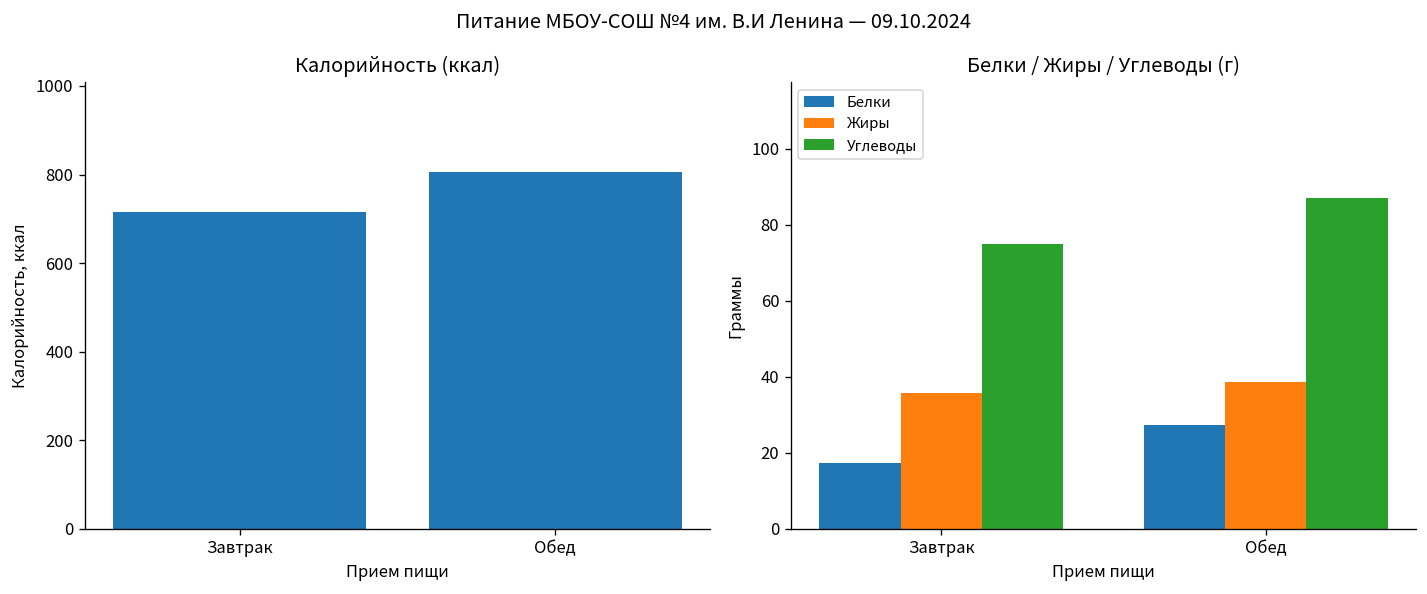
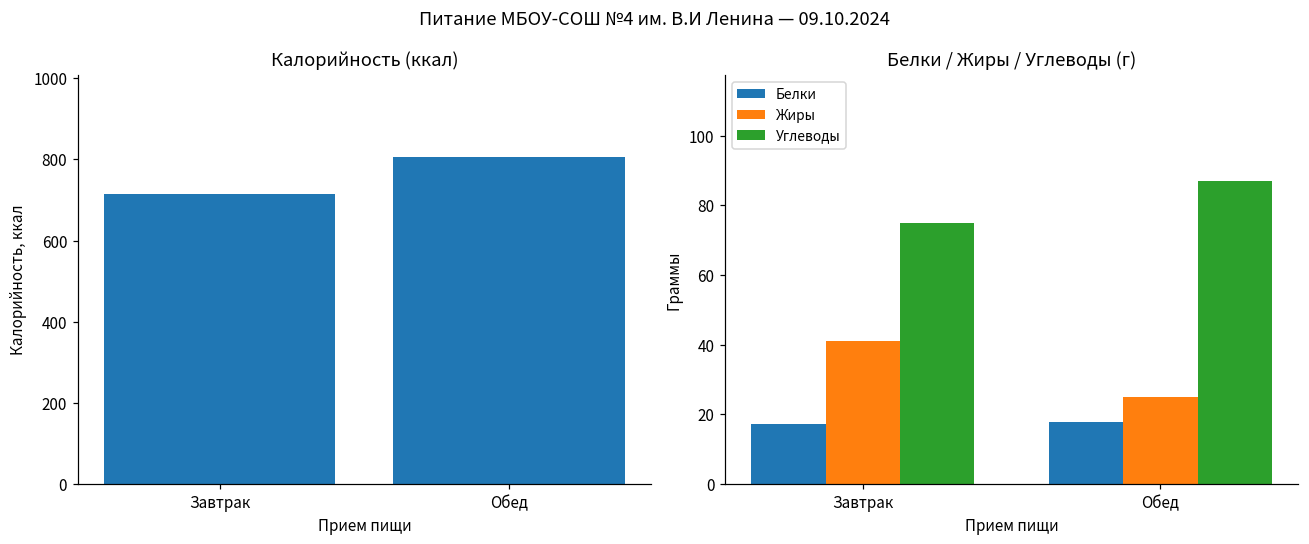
  {
    "Калорийность (ккал)": {
      "Завтрак": 720,
      "Обед": 810
    },
    "Белки / Жиры / Углеводы (г)": {
      "Белки": {
        "Завтрак": 17,
-       "Обед": 27
+       "Обед": 18
      },
      "Жиры": {
-       "Завтрак": 36,
-       "Обед": 38
+       "Завтрак": 41,
+       "Обед": 25
      },
      "Углеводы": {
        "Завтрак": 75,
        "Обед": 87
      }
    }
  }
